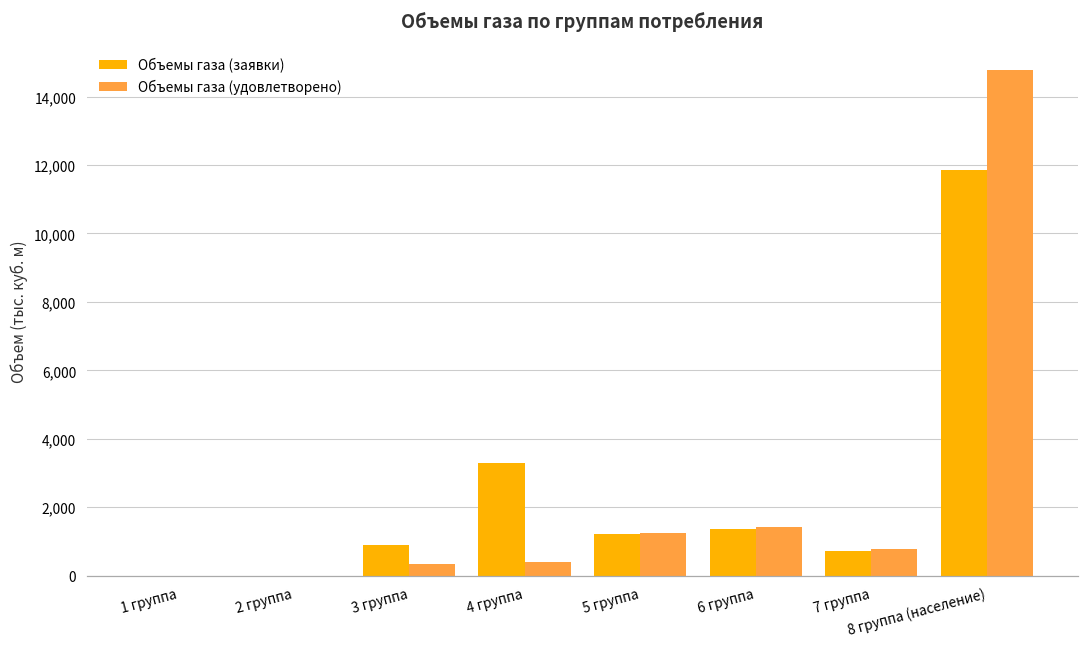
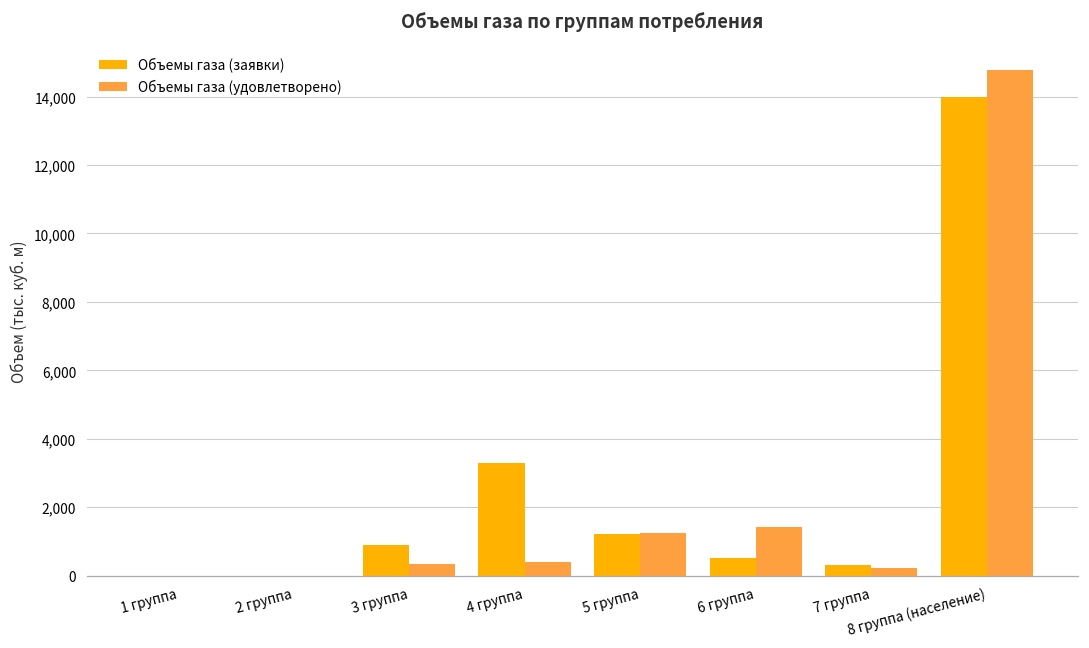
  {
    "Объемы газа (заявки)": {
      "1 группа": "0",
      "2 группа": "0",
      "3 группа": "900",
      "4 группа": "3,300",
      "5 группа": "1,200",
-     "6 группа": "1,400",
-     "7 группа": "700",
-     "8 группа (население)": "11,900"
+     "6 группа": "500",
+     "7 группа": "300",
+     "8 группа (население)": "14,000"
    },
    "Объемы газа (удовлетворено)": {
      "1 группа": "0",
      "2 группа": "0",
      "3 группа": "300",
      "4 группа": "400",
      "5 группа": "1,300",
      "6 группа": "1,400",
-     "7 группа": "800",
+     "7 группа": "200",
      "8 группа (население)": "14,800"
    }
  }
